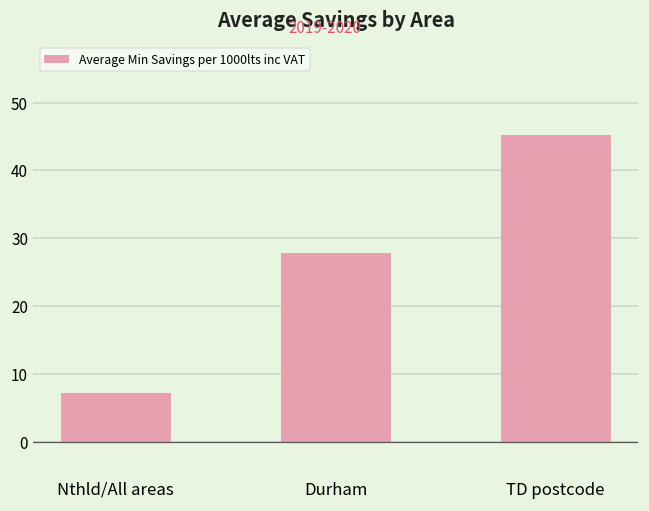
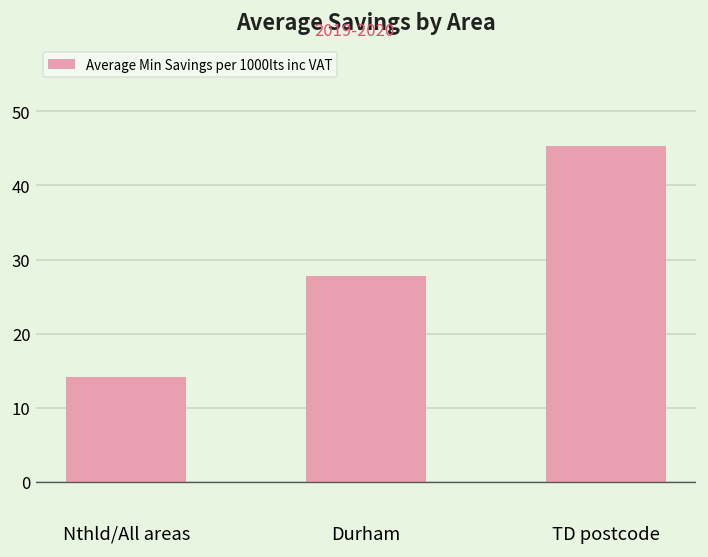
  {
-   "Nthld/All areas": 7,
+   "Nthld/All areas": 14,
    "Durham": 28,
    "TD postcode": 45
  }
